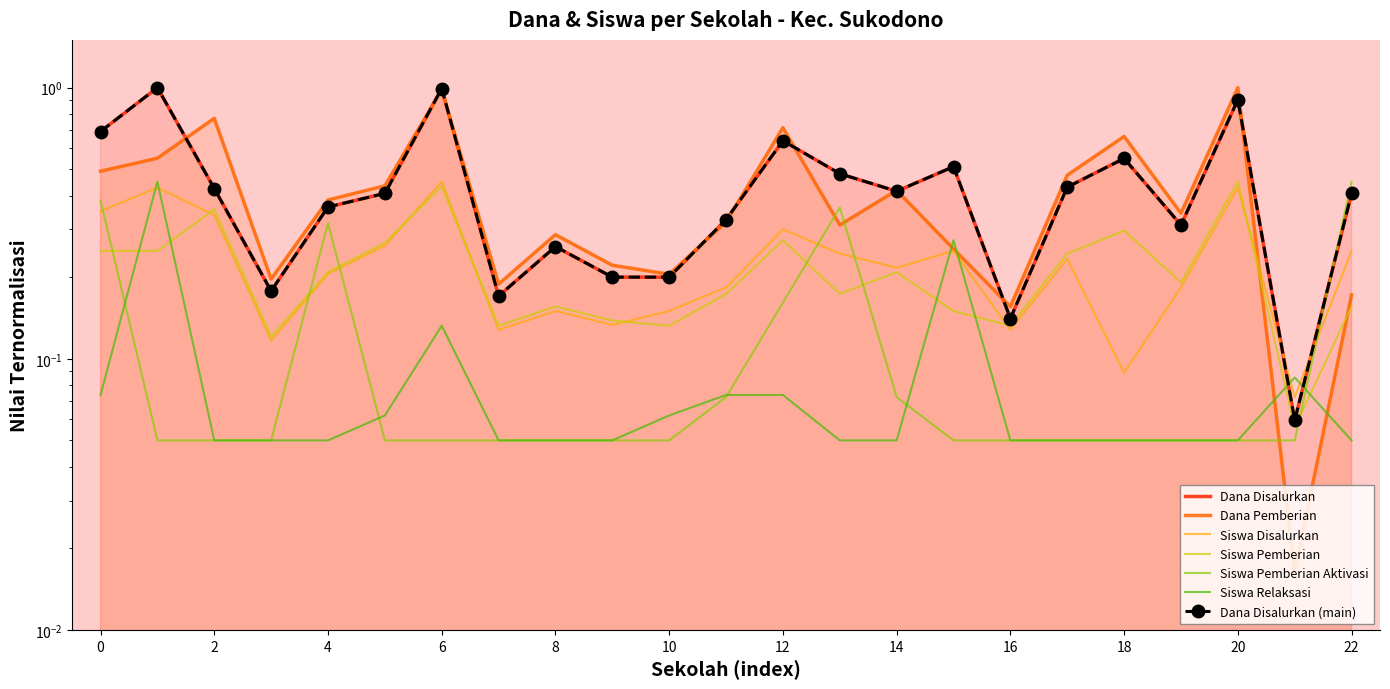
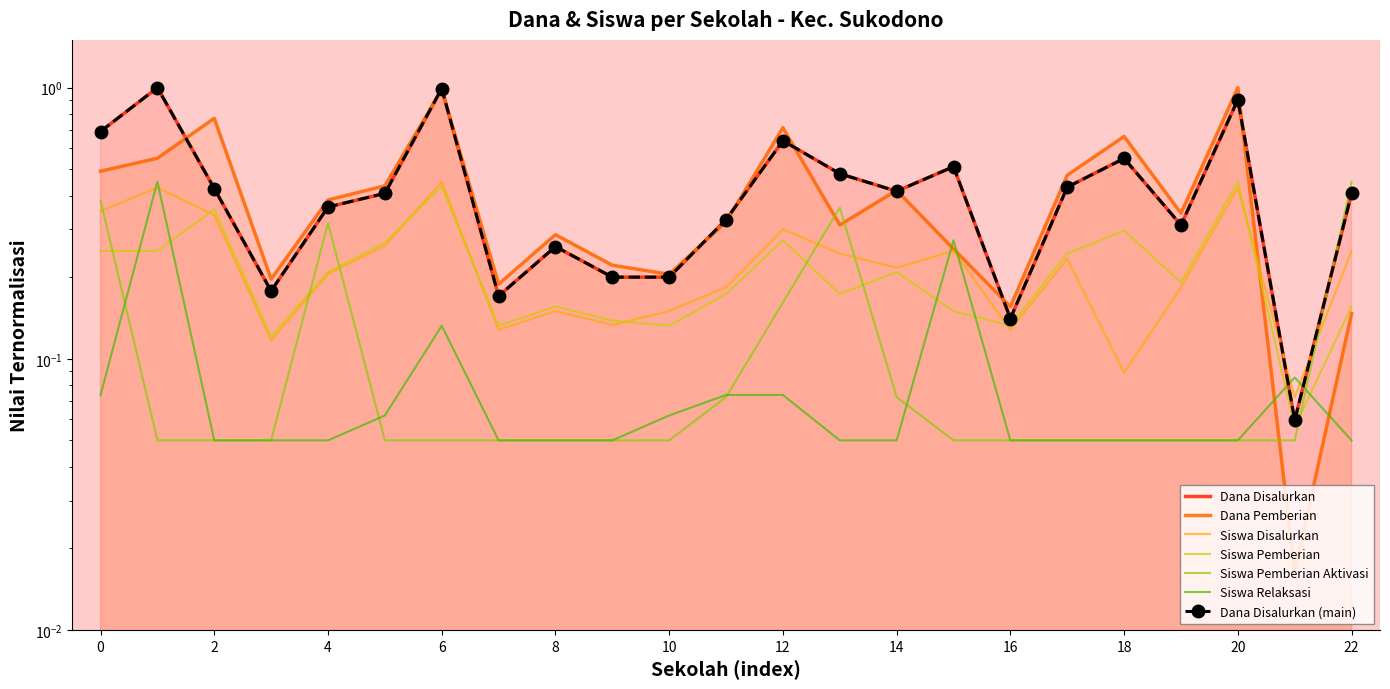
  {
    "Dana Disalurkan (main)": {
      "0": 0.69,
      "2": 0.42,
      "4": 0.36,
      "8": 0.26,
      "10": 0.20,
      "12": 0.64,
      "16": 0.14,
      "18": 0.55,
      "20": 0.90,
      "22": 0.41
    },
    "Dana Pemberian": {
      "0": 0.49,
      "2": 0.77,
      "4": 0.39,
      "8": 0.29,
      "10": 0.20,
      "12": 0.71,
      "16": 0.16,
      "18": 0.66,
      "20": 1.00,
-     "22": 0.17
+     "22": 0.15
    },
    "Siswa Disalurkan": {
      "0": 0.35,
      "2": 0.34,
      "6": 0.45,
      "8": 0.15,
      "10": 0.15,
      "12": 0.30,
      "14": 0.22,
      "16": 0.13,
      "18": 0.09,
      "20": 0.43,
      "22": 0.25
    },
    "Siswa Pemberian": {
      "0": 0.25,
      "2": 0.36,
      "6": 0.43,
      "8": 0.16,
      "10": 0.13,
      "12": 0.27,
      "14": 0.21,
      "16": 0.13,
      "18": 0.30,
      "20": 0.45,
      "22": 0.16
    },
    "Siswa Pemberian Aktivasi": {
      "0": 0.38,
      "4": 0.32,
      "6": 0.05,
      "10": 0.05,
      "12": 0.16,
      "14": 0.072,
      "22": 0.45
    },
    "Siswa Relaksasi": {
      "0": 0.074,
      "4": 0.05,
      "6": 0.13,
      "10": 0.062,
      "12": 0.074,
      "14": 0.05,
      "22": 0.05
    }
  }
